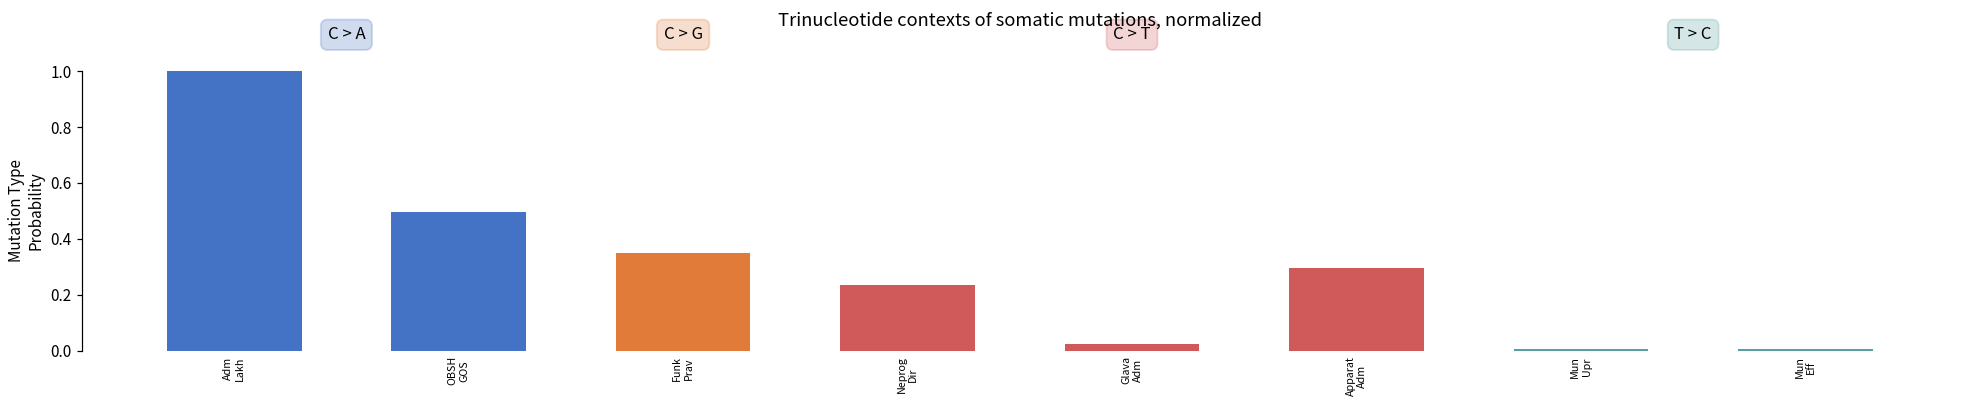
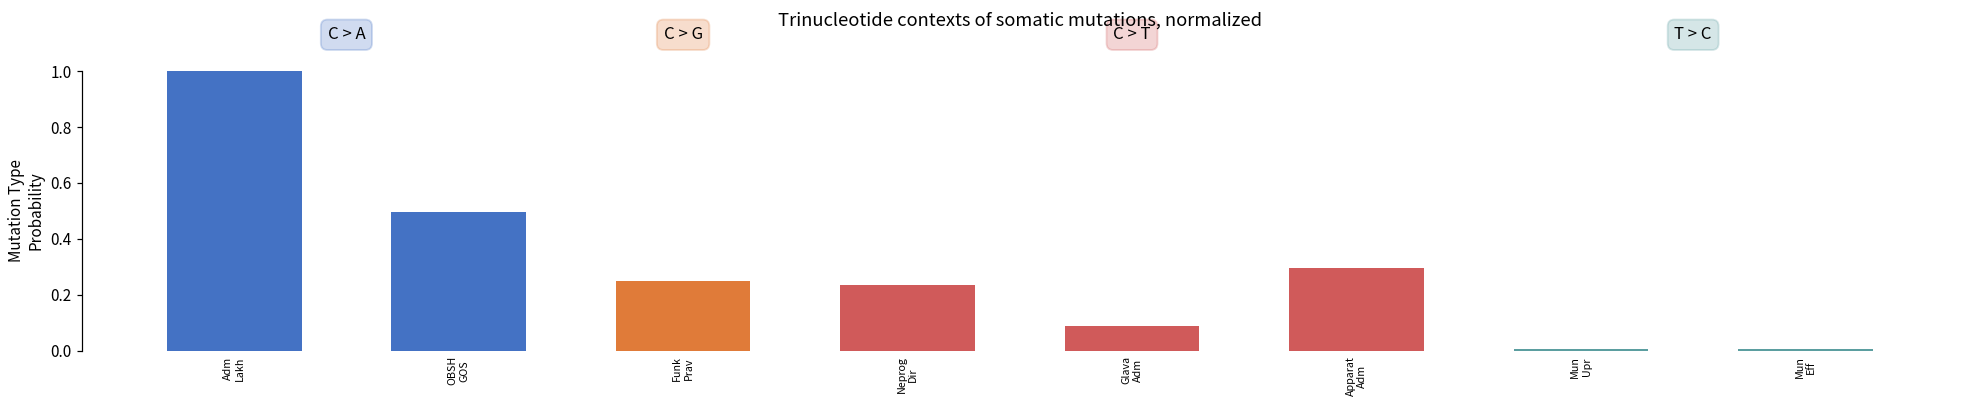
  {
    "Adm Lakh": 1.00,
    "OBSH GOS": 0.50,
-   "Funk Prav": 0.35,
+   "Funk Prav": 0.25,
    "Neprog Dir": 0.24,
-   "Glava Adm": 0.03,
+   "Glava Adm": 0.09,
    "Apparat Adm": 0.30
  }
